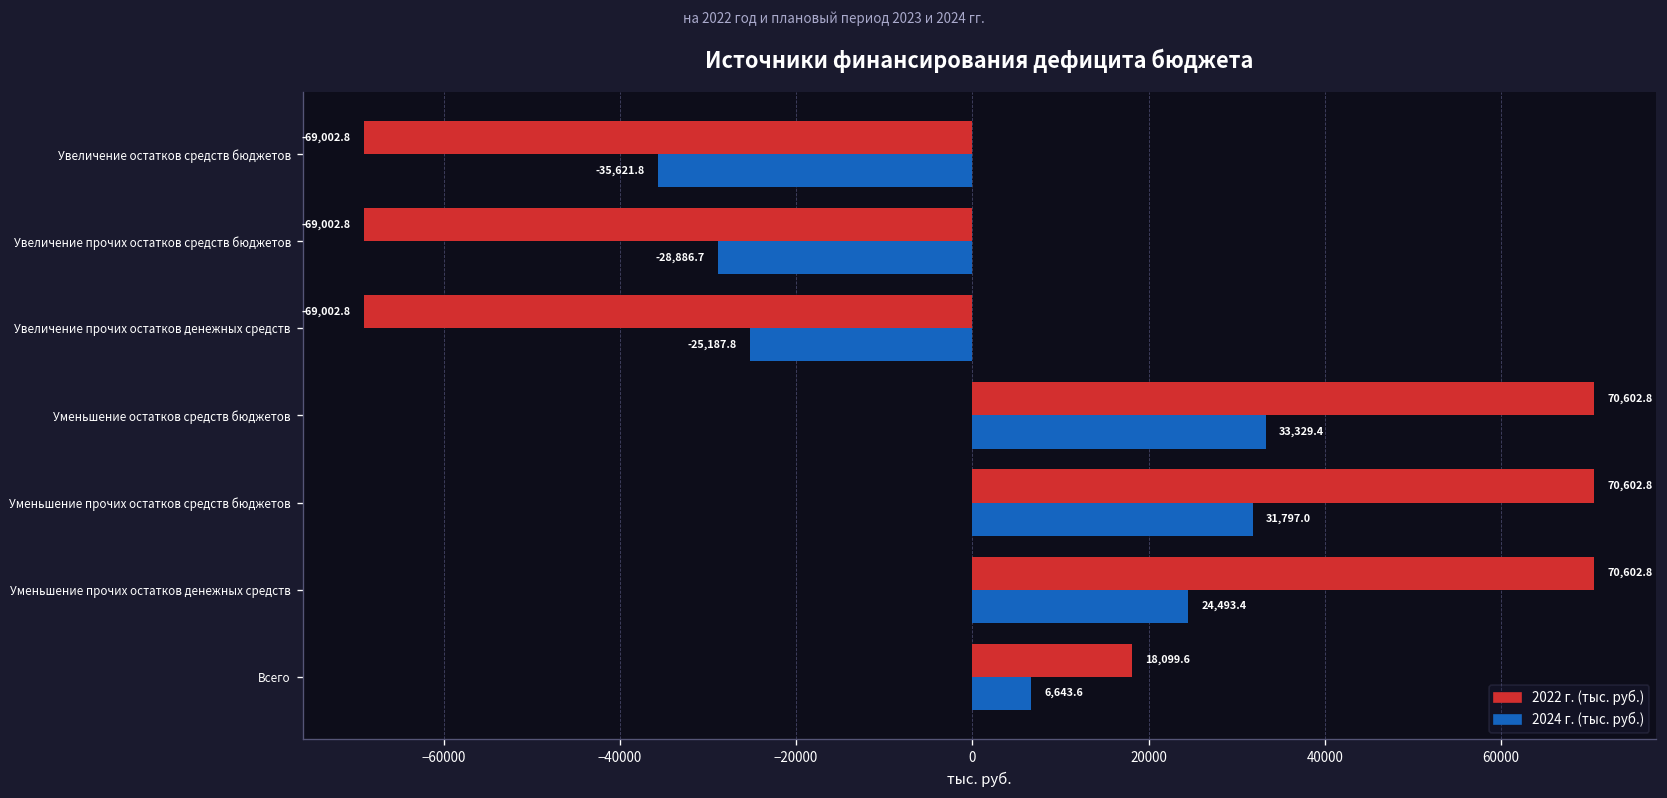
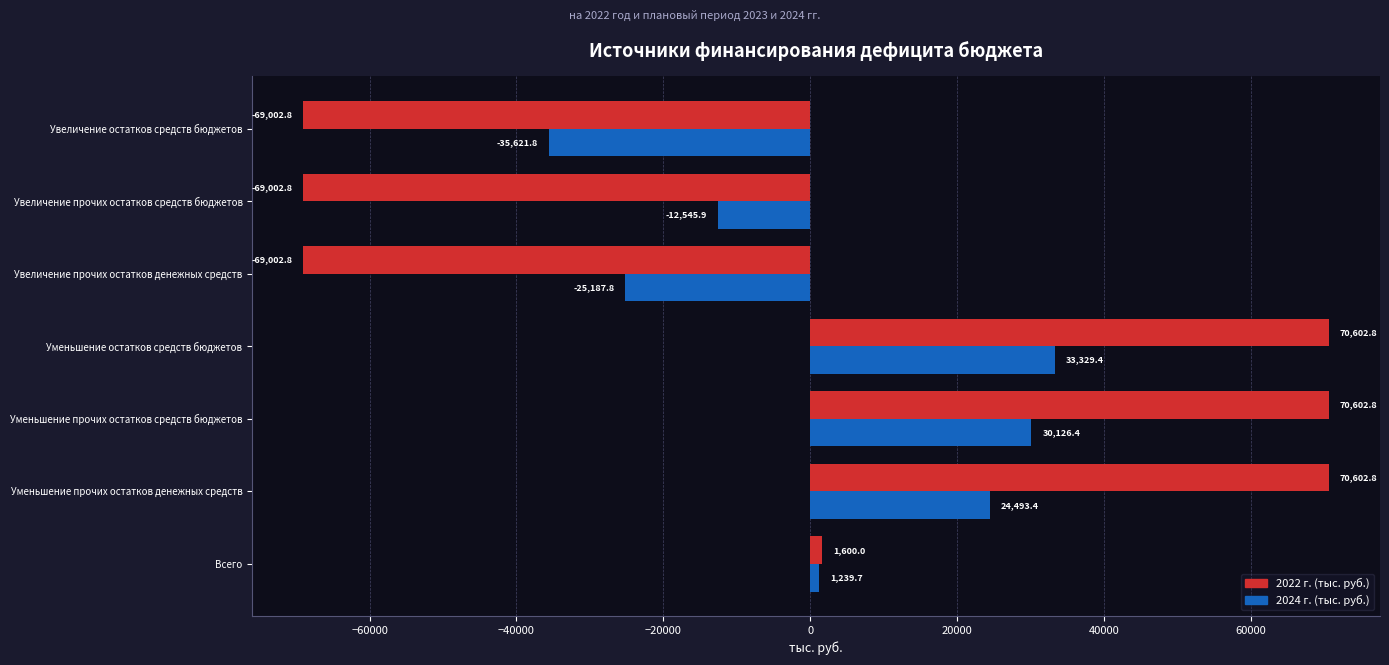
  {
    "2022 г. (тыс. руб.)": {
      "Увеличение остатков средств бюджетов": "-69,002.8",
      "Увеличение прочих остатков средств бюджетов": "-69,002.8",
      "Увеличение прочих остатков денежных средств": "-69,002.8",
      "Уменьшение остатков средств бюджетов": "70,602.8",
      "Уменьшение прочих остатков средств бюджетов": "70,602.8",
      "Уменьшение прочих остатков денежных средств": "70,602.8",
-     "Всего": "18,099.6"
+     "Всего": "1,600.0"
    },
    "2024 г. (тыс. руб.)": {
      "Увеличение остатков средств бюджетов": "-35,621.8",
-     "Увеличение прочих остатков средств бюджетов": "-28,886.7",
+     "Увеличение прочих остатков средств бюджетов": "-12,545.9",
      "Увеличение прочих остатков денежных средств": "-25,187.8",
      "Уменьшение остатков средств бюджетов": "33,329.4",
-     "Уменьшение прочих остатков средств бюджетов": "31,797.0",
+     "Уменьшение прочих остатков средств бюджетов": "30,126.4",
      "Уменьшение прочих остатков денежных средств": "24,493.4",
-     "Всего": "6,643.6"
+     "Всего": "1,239.7"
    }
  }
